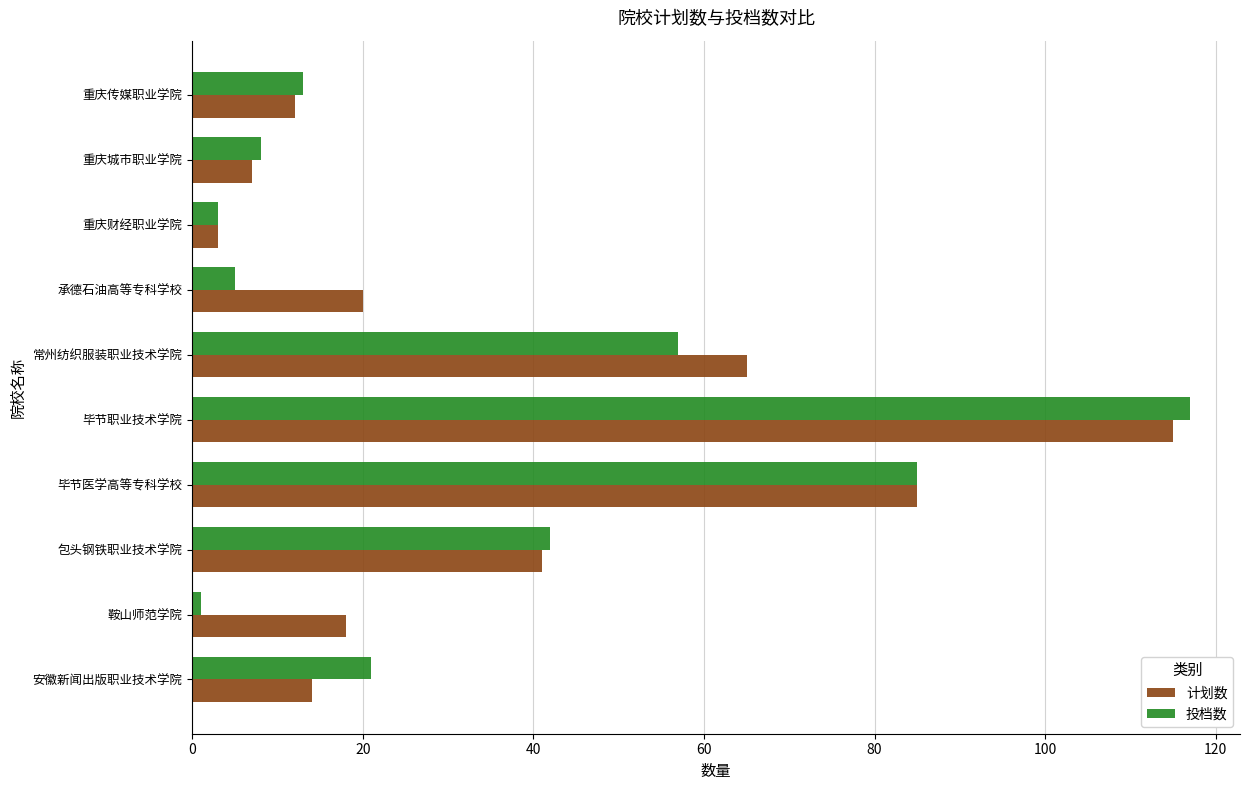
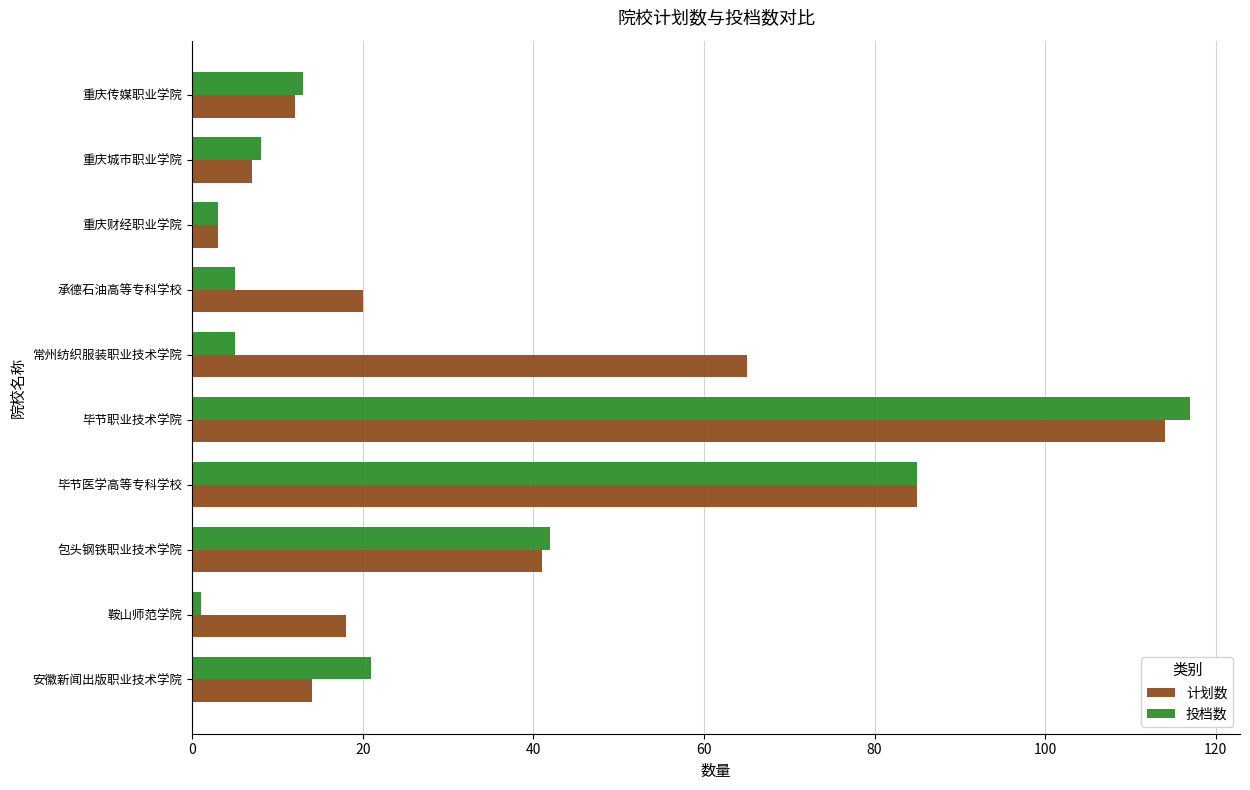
  {
    "计划数": {
      "重庆传媒职业学院": 12,
      "重庆城市职业学院": 7,
      "重庆财经职业学院": 3,
      "承德石油高等专科学校": 20,
      "常州纺织服装职业技术学院": 65,
-     "毕节职业技术学院": 115,
+     "毕节职业技术学院": 114,
      "毕节医学高等专科学校": 85,
      "包头钢铁职业技术学院": 41,
      "鞍山师范学院": 18,
      "安徽新闻出版职业技术学院": 14
    },
    "投档数": {
      "重庆传媒职业学院": 13,
      "重庆城市职业学院": 8,
      "重庆财经职业学院": 3,
      "承德石油高等专科学校": 5,
-     "常州纺织服装职业技术学院": 57,
+     "常州纺织服装职业技术学院": 5,
      "毕节职业技术学院": 117,
      "毕节医学高等专科学校": 85,
      "包头钢铁职业技术学院": 42,
      "鞍山师范学院": 1,
      "安徽新闻出版职业技术学院": 21
    }
  }
